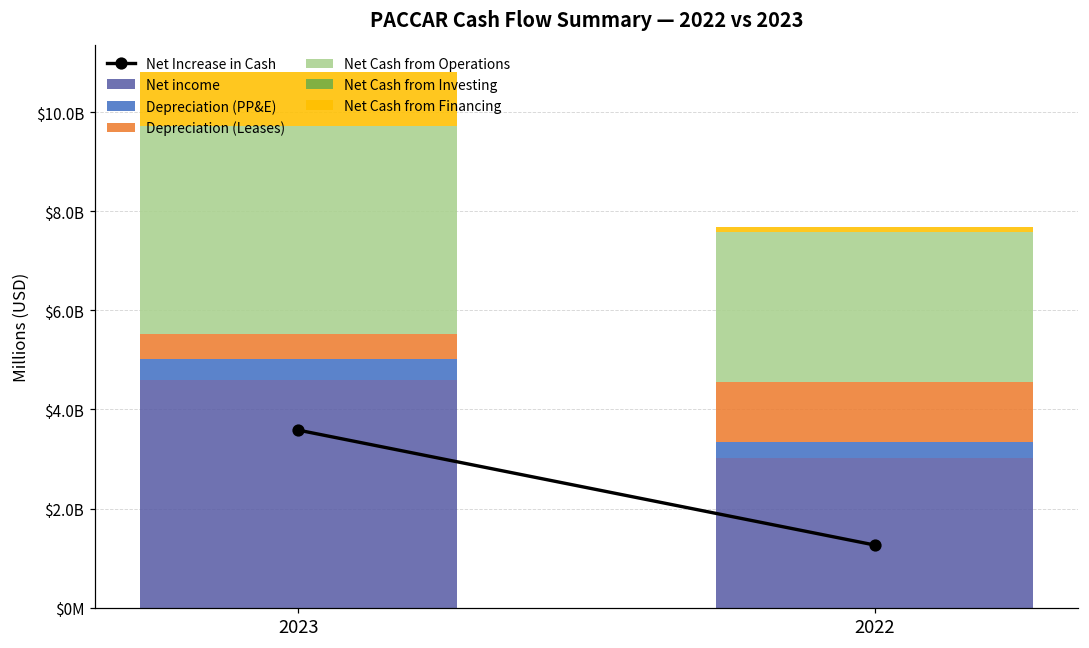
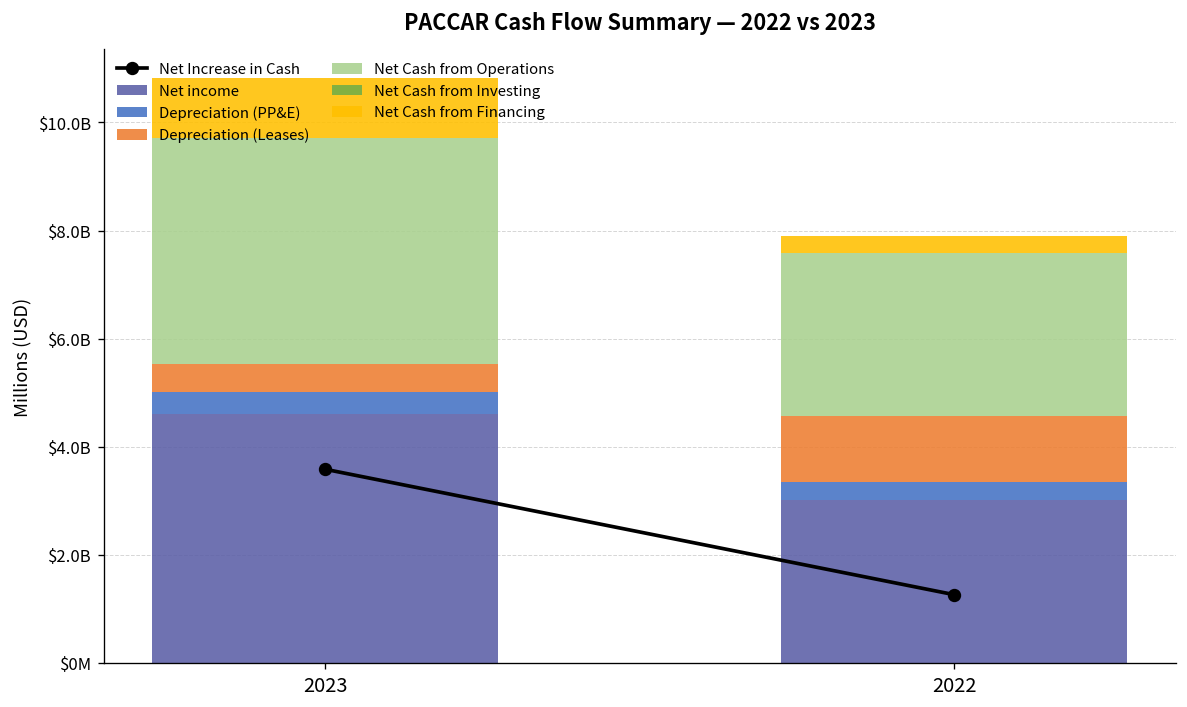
  {
    "Net Increase in Cash": {
      "2023": "$3600000000",
      "2022": "$1300000000"
    },
    "Depreciation (Leases)": {
      "2023": "$500000000",
      "2022": "$1200000000"
    },
    "Net Cash from Financing": {
      "2023": "$1100000000",
-     "2022": "$100000000"
+     "2022": "$300000000"
    }
  }
